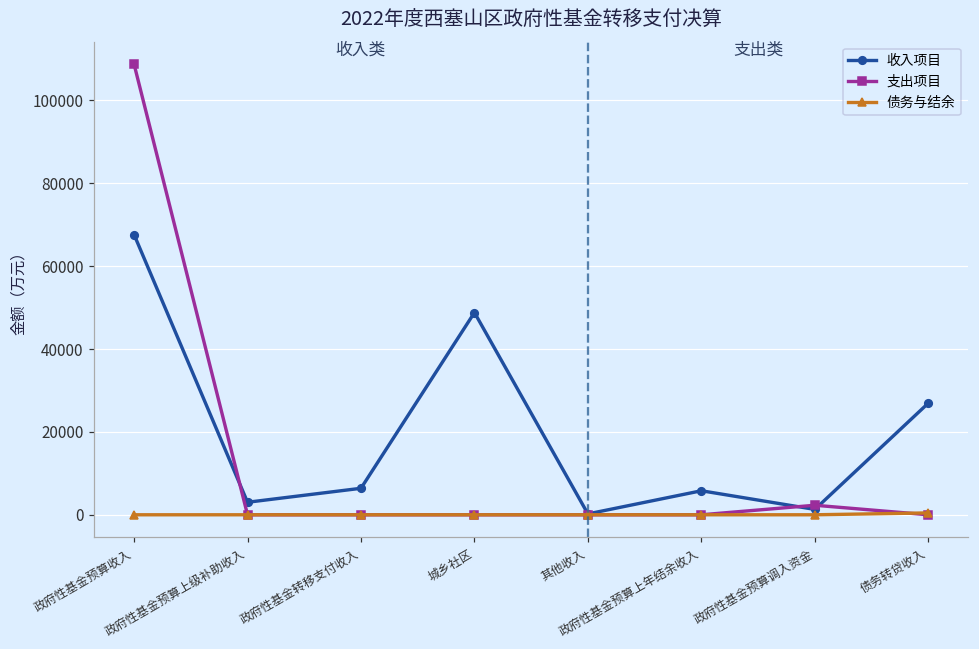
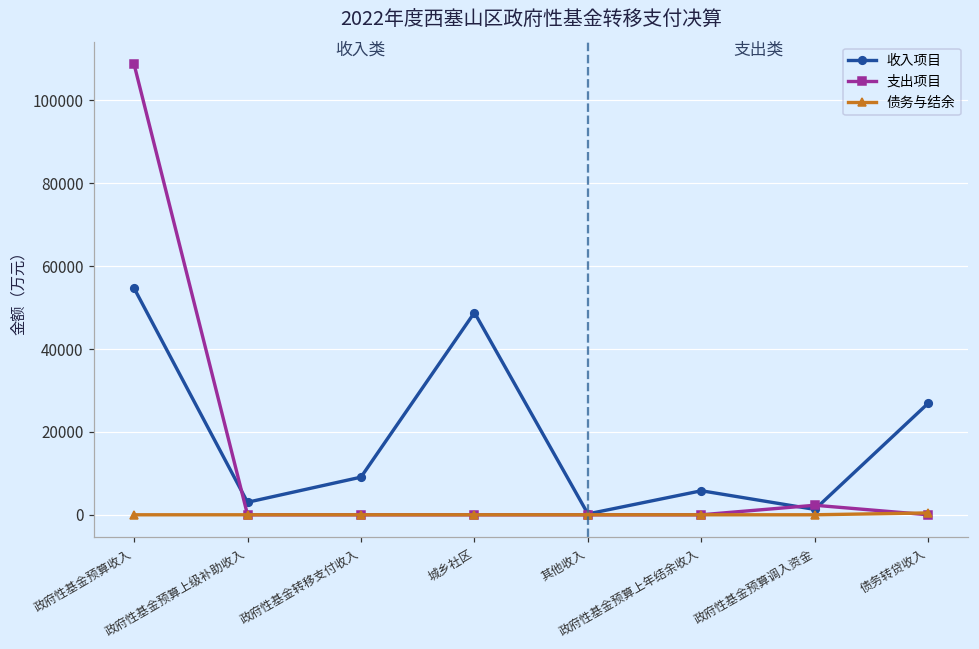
  {
    "收入项目": {
-     "政府性基金预算收入": 68000,
+     "政府性基金预算收入": 55000,
      "政府性基金预算上级补助收入": 3000,
-     "政府性基金转移支付收入": 6000,
+     "政府性基金转移支付收入": 9000,
      "城乡社区": 49000,
      "政府性基金预算上年结余收入": 6000,
      "政府性基金预算调入资金": 1000,
      "债务转贷收入": 27000
    },
    "支出项目": {
      "政府性基金预算收入": 109000,
      "政府性基金预算调入资金": 2000
    },
    "债务与结余": {
      "政府性基金预算收入": 0,
      "政府性基金预算调入资金": 0
    }
  }
